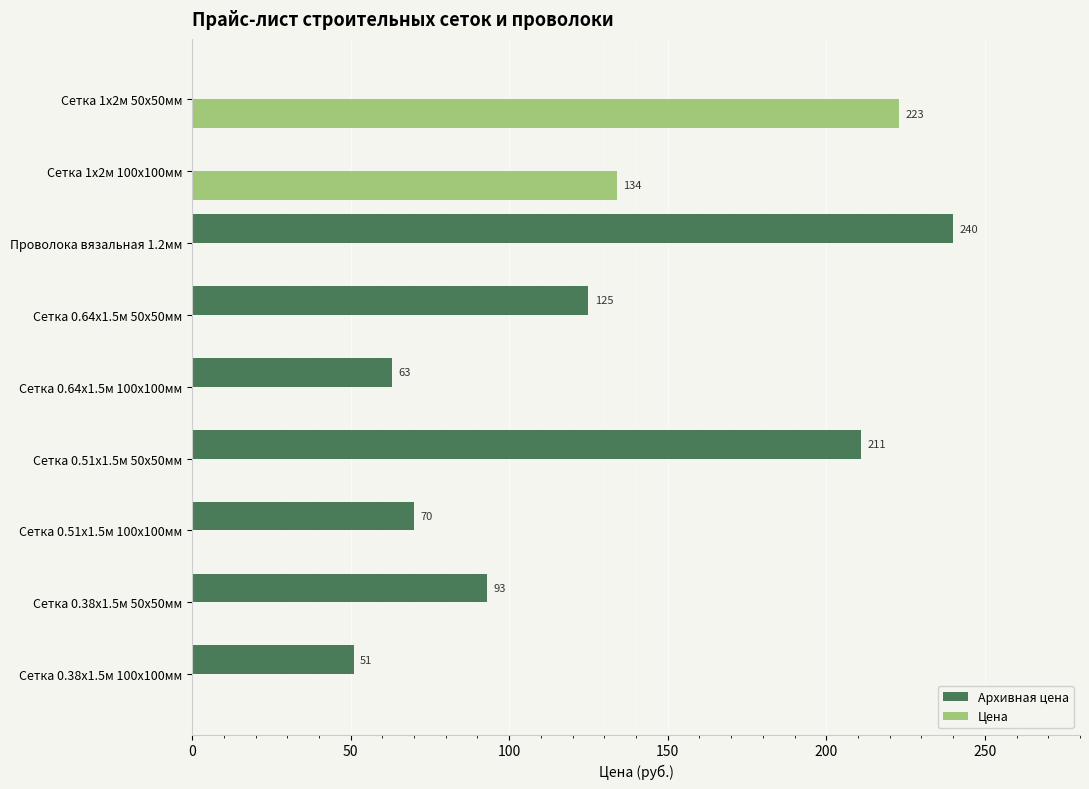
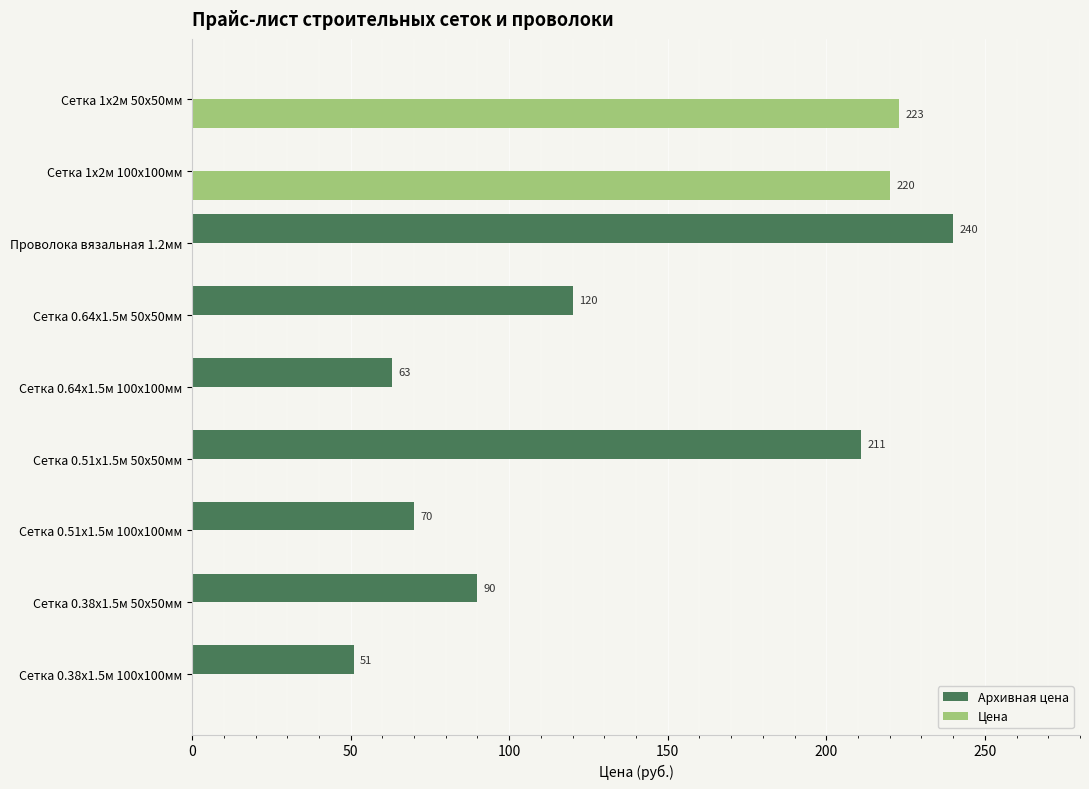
  {
    "Архивная цена": {
      "Проволока вязальная 1.2мм": 240,
-     "Сетка 0.64х1.5м 50х50мм": 125,
+     "Сетка 0.64х1.5м 50х50мм": 120,
      "Сетка 0.64х1.5м 100х100мм": 63,
      "Сетка 0.51х1.5м 50х50мм": 211,
      "Сетка 0.51х1.5м 100х100мм": 70,
-     "Сетка 0.38х1.5м 50х50мм": 93,
+     "Сетка 0.38х1.5м 50х50мм": 90,
      "Сетка 0.38х1.5м 100х100мм": 51
    },
    "Цена": {
      "Сетка 1х2м 50х50мм": 223,
-     "Сетка 1х2м 100х100мм": 134
+     "Сетка 1х2м 100х100мм": 220
    }
  }
